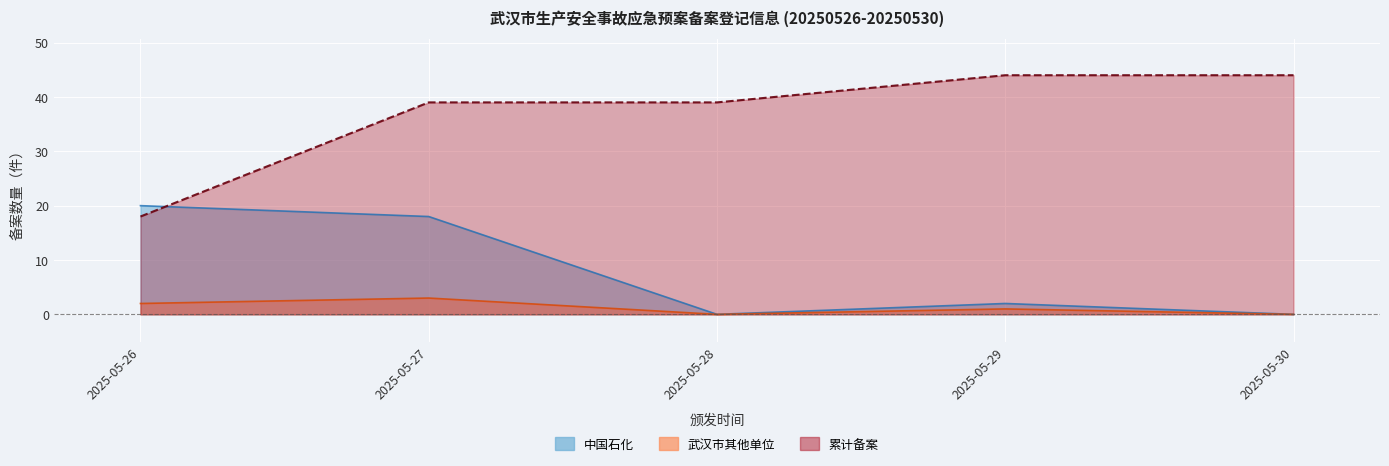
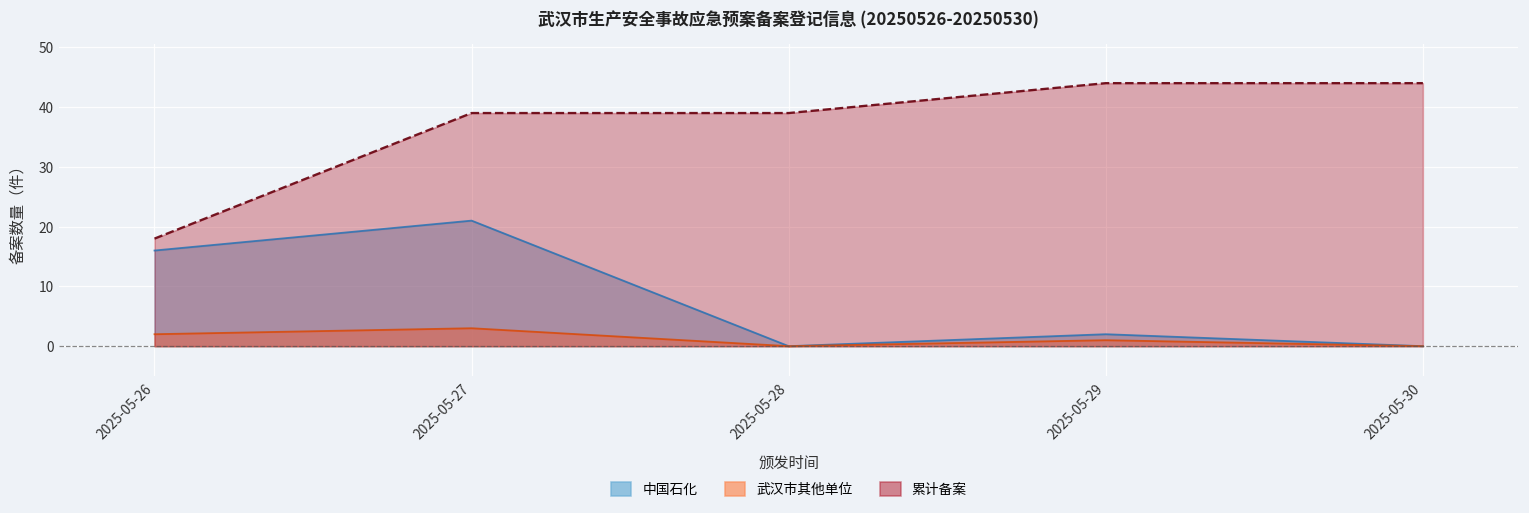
  {
    "中国石化": {
-     "2025-05-26": 20,
-     "2025-05-27": 18,
+     "2025-05-26": 16,
+     "2025-05-27": 21,
      "2025-05-29": 2
    }
  }
